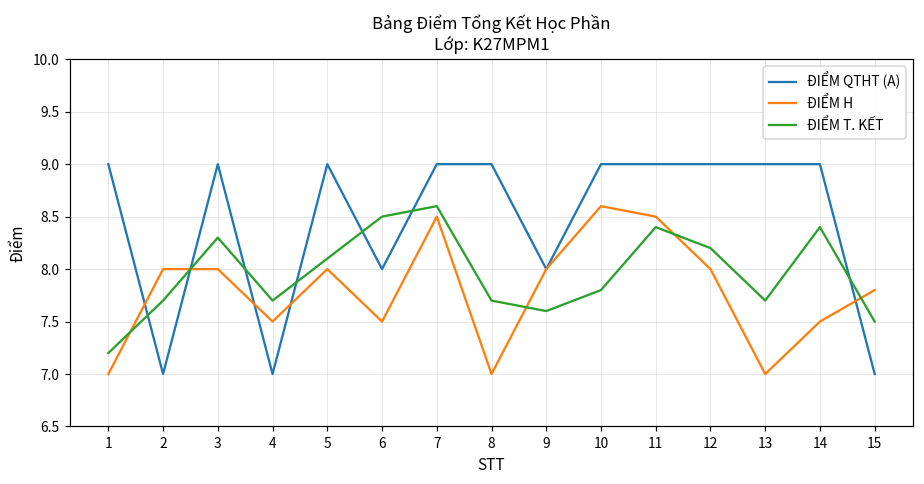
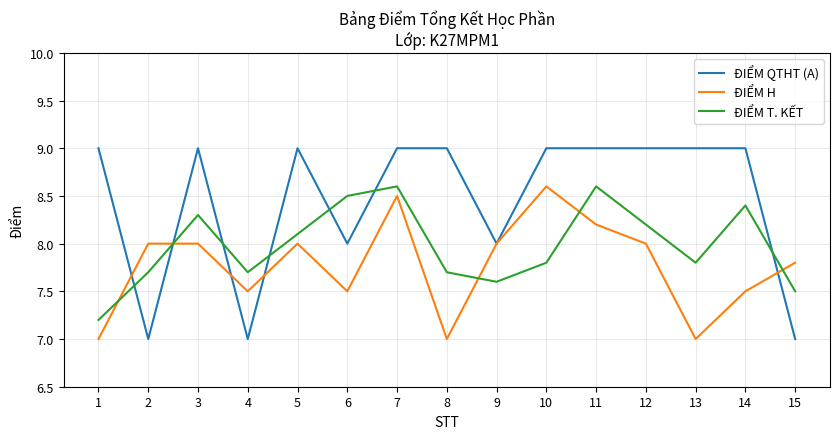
  {
    "ĐIỂM QTHT (A)": {
      "1": 9.0,
      "2": 7.0,
      "3": 9.0,
      "4": 7.0,
      "5": 9.0,
      "6": 8.0,
      "7": 9.0,
      "8": 9.0,
      "10": 9.0,
      "11": 9.0,
      "12": 9.0,
      "13": 9.0,
      "14": 9.0,
      "15": 7.0
    },
    "ĐIỂM H": {
      "1": 7.0,
      "2": 8.0,
      "3": 8.0,
      "4": 7.5,
      "5": 8.0,
      "6": 7.5,
      "7": 8.5,
      "8": 7.0,
      "10": 8.6,
-     "11": 8.5,
+     "11": 8.2,
      "12": 8.0,
      "13": 7.0,
      "14": 7.5,
      "15": 7.8
    },
    "ĐIỂM T. KẾT": {
      "1": 7.2,
      "2": 7.7,
      "3": 8.3,
      "4": 7.7,
      "5": 8.1,
      "6": 8.5,
      "7": 8.6,
      "8": 7.7,
      "9": 7.6,
      "10": 7.8,
-     "11": 8.4,
+     "11": 8.6,
      "12": 8.2,
-     "13": 7.7,
+     "13": 7.8,
      "14": 8.4,
      "15": 7.5
    }
  }
